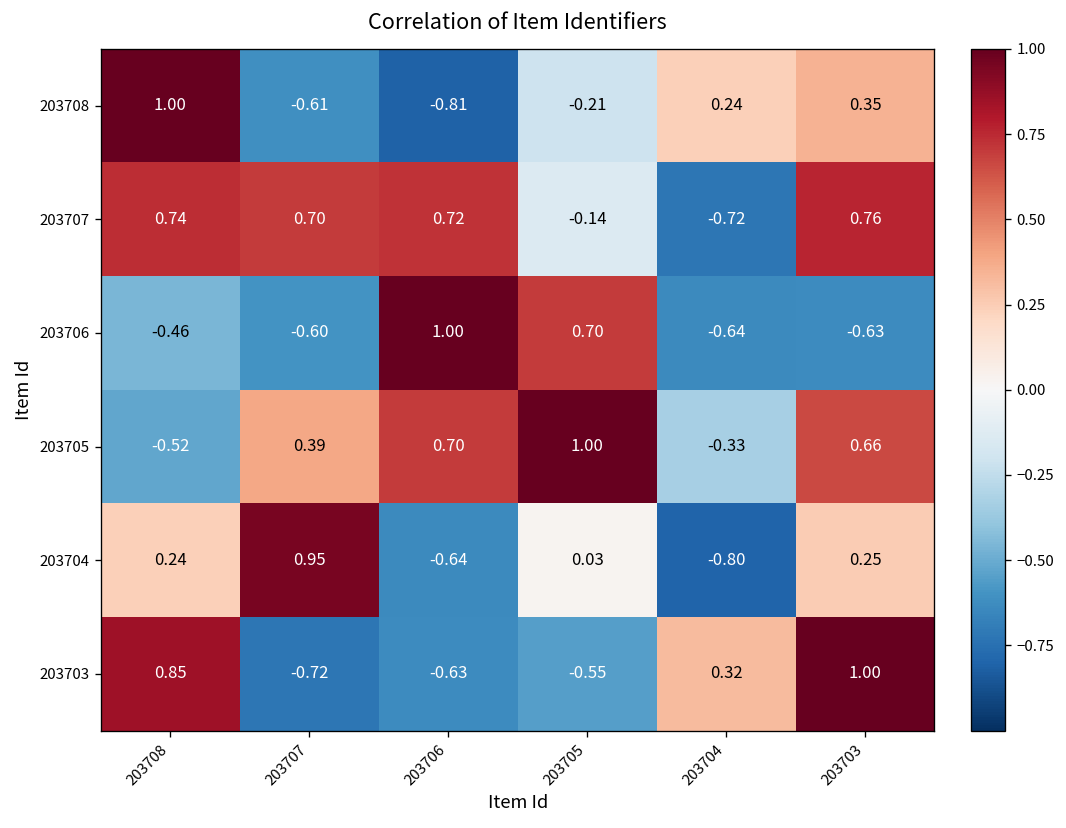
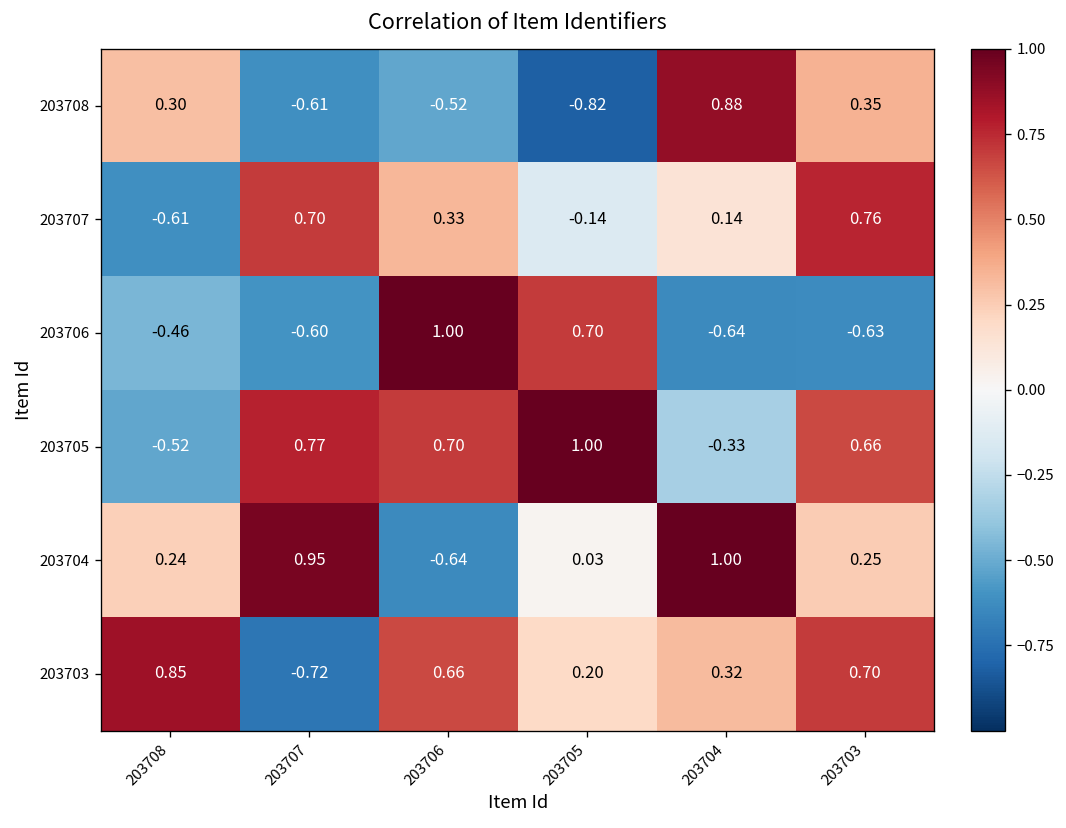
  {
    "203708": {
-     "203708": 1.00,
+     "203708": 0.30,
      "203707": -0.61,
-     "203706": -0.81,
-     "203705": -0.21,
-     "203704": 0.24,
+     "203706": -0.52,
+     "203705": -0.82,
+     "203704": 0.88,
      "203703": 0.35
    },
    "203707": {
-     "203708": 0.74,
+     "203708": -0.61,
      "203707": 0.70,
-     "203706": 0.72,
+     "203706": 0.33,
      "203705": -0.14,
-     "203704": -0.72,
+     "203704": 0.14,
      "203703": 0.76
    },
    "203706": {
      "203708": -0.46,
      "203707": -0.60,
      "203706": 1.00,
      "203705": 0.70,
      "203704": -0.64,
      "203703": -0.63
    },
    "203705": {
      "203708": -0.52,
-     "203707": 0.39,
+     "203707": 0.77,
      "203706": 0.70,
      "203705": 1.00,
      "203704": -0.33,
      "203703": 0.66
    },
    "203704": {
      "203708": 0.24,
      "203707": 0.95,
      "203706": -0.64,
      "203705": 0.03,
-     "203704": -0.80,
+     "203704": 1.00,
      "203703": 0.25
    },
    "203703": {
      "203708": 0.85,
      "203707": -0.72,
-     "203706": -0.63,
-     "203705": -0.55,
+     "203706": 0.66,
+     "203705": 0.20,
      "203704": 0.32,
-     "203703": 1.00
+     "203703": 0.70
    }
  }
